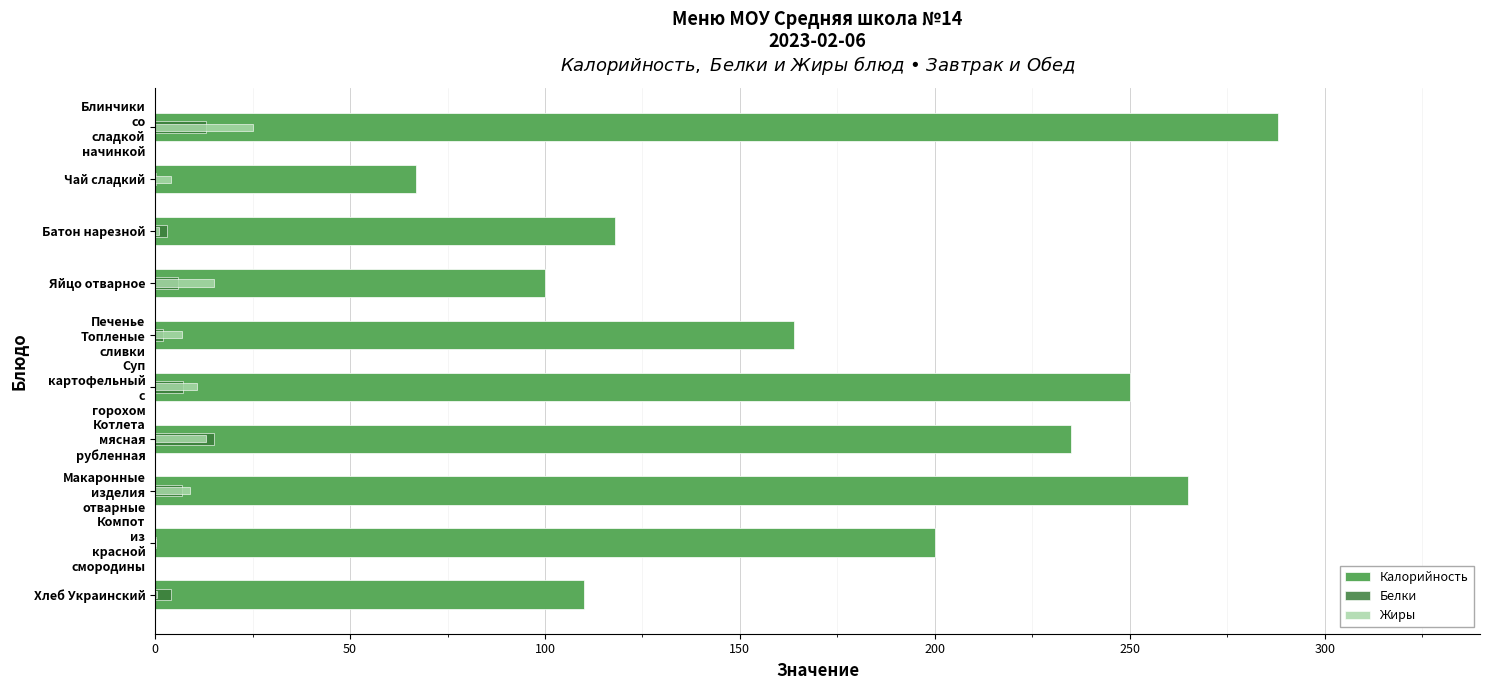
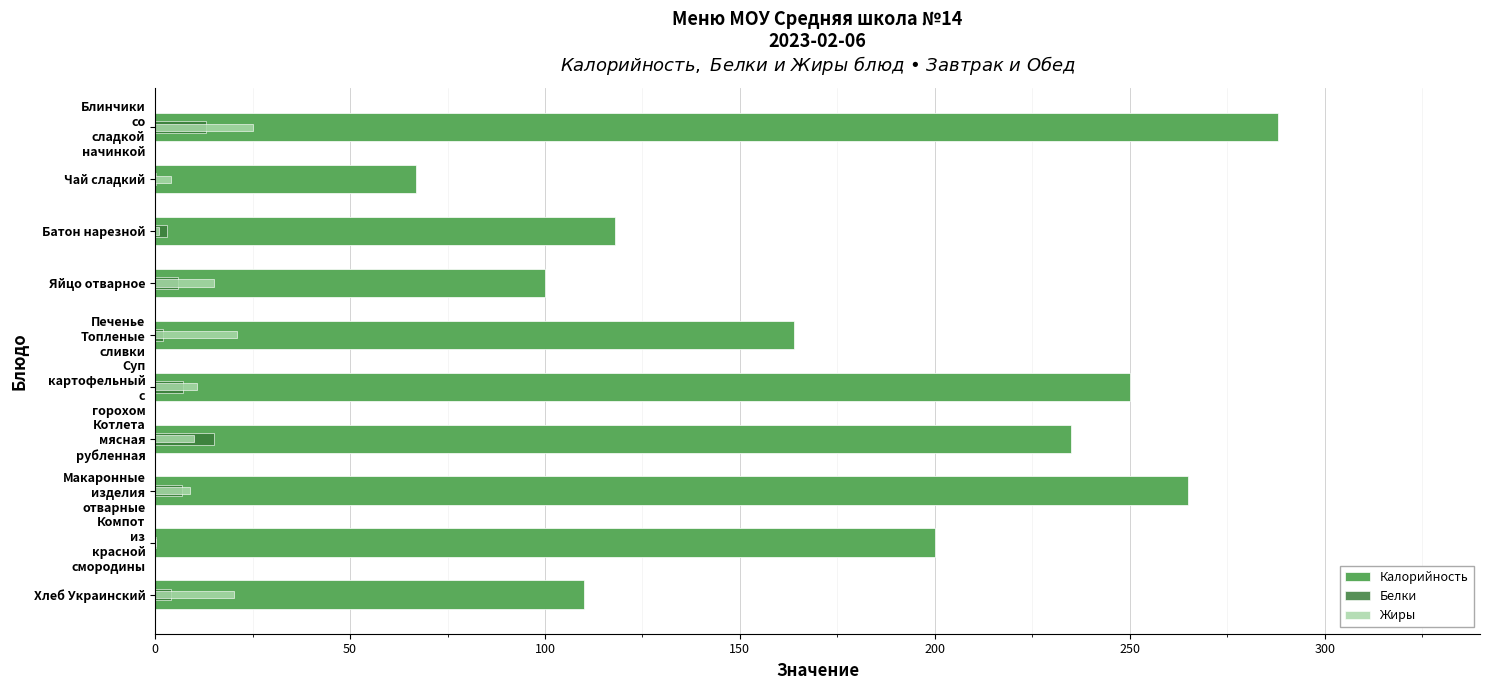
  {
    "Жиры": {
-     "Печенье Топленые сливки": 7,
-     "Котлета мясная рубленная": 13,
-     "Хлеб Украинский": 1
+     "Печенье Топленые сливки": 21,
+     "Котлета мясная рубленная": 10,
+     "Хлеб Украинский": 20
    }
  }
